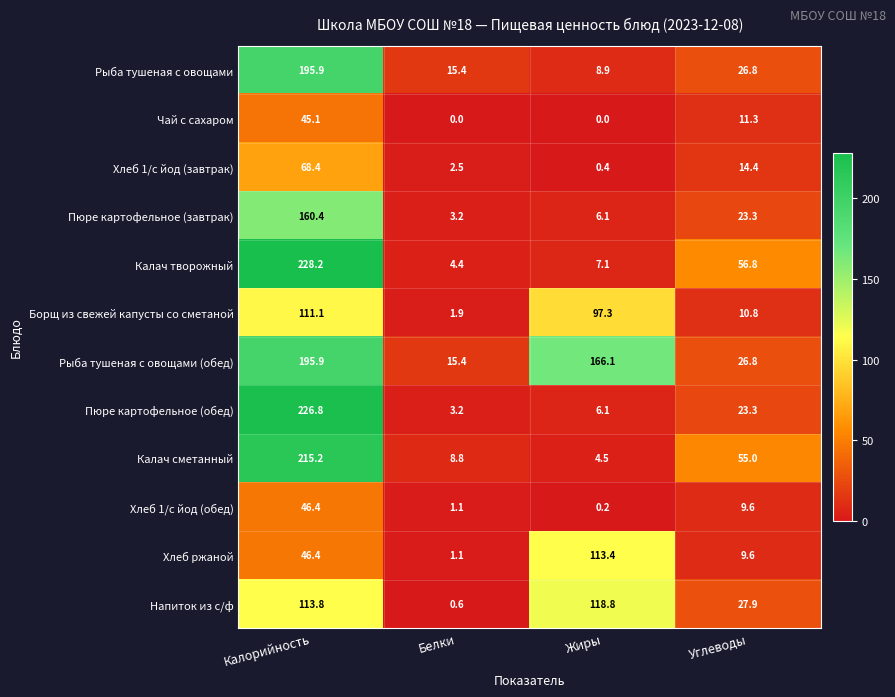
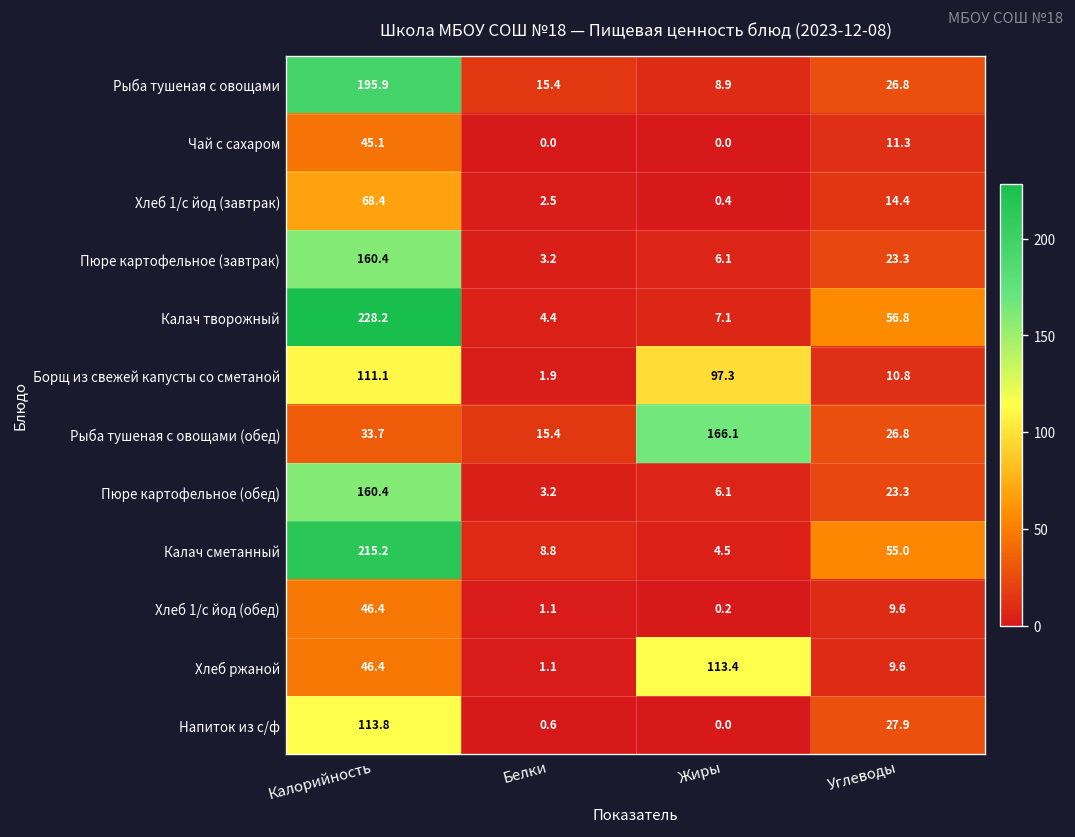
  {
    "Рыба тушеная с овощами": {
      "Калорийность": 195.9,
      "Белки": 15.4,
      "Жиры": 8.9,
      "Углеводы": 26.8
    },
    "Чай с сахаром": {
      "Калорийность": 45.1,
      "Белки": 0.0,
      "Жиры": 0.0,
      "Углеводы": 11.3
    },
    "Хлеб 1/с йод (завтрак)": {
      "Калорийность": 68.4,
      "Белки": 2.5,
      "Жиры": 0.4,
      "Углеводы": 14.4
    },
    "Пюре картофельное (завтрак)": {
      "Калорийность": 160.4,
      "Белки": 3.2,
      "Жиры": 6.1,
      "Углеводы": 23.3
    },
    "Калач творожный": {
      "Калорийность": 228.2,
      "Белки": 4.4,
      "Жиры": 7.1,
      "Углеводы": 56.8
    },
    "Борщ из свежей капусты со сметаной": {
      "Калорийность": 111.1,
      "Белки": 1.9,
      "Жиры": 97.3,
      "Углеводы": 10.8
    },
    "Рыба тушеная с овощами (обед)": {
-     "Калорийность": 195.9,
+     "Калорийность": 33.7,
      "Белки": 15.4,
      "Жиры": 166.1,
      "Углеводы": 26.8
    },
    "Пюре картофельное (обед)": {
-     "Калорийность": 226.8,
+     "Калорийность": 160.4,
      "Белки": 3.2,
      "Жиры": 6.1,
      "Углеводы": 23.3
    },
    "Калач сметанный": {
      "Калорийность": 215.2,
      "Белки": 8.8,
      "Жиры": 4.5,
      "Углеводы": 55.0
    },
    "Хлеб 1/с йод (обед)": {
      "Калорийность": 46.4,
      "Белки": 1.1,
      "Жиры": 0.2,
      "Углеводы": 9.6
    },
    "Хлеб ржаной": {
      "Калорийность": 46.4,
      "Белки": 1.1,
      "Жиры": 113.4,
      "Углеводы": 9.6
    },
    "Напиток из с/ф": {
      "Калорийность": 113.8,
      "Белки": 0.6,
-     "Жиры": 118.8,
+     "Жиры": 0.0,
      "Углеводы": 27.9
    }
  }
